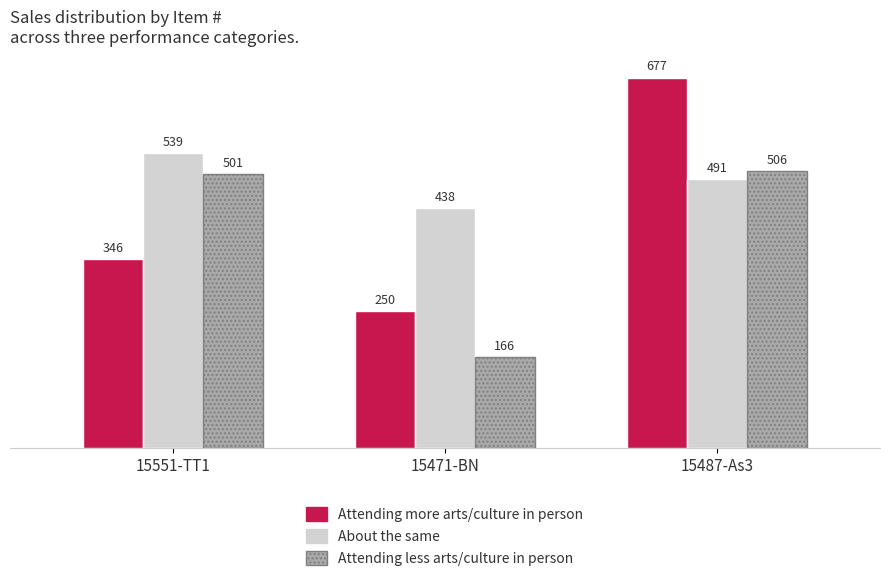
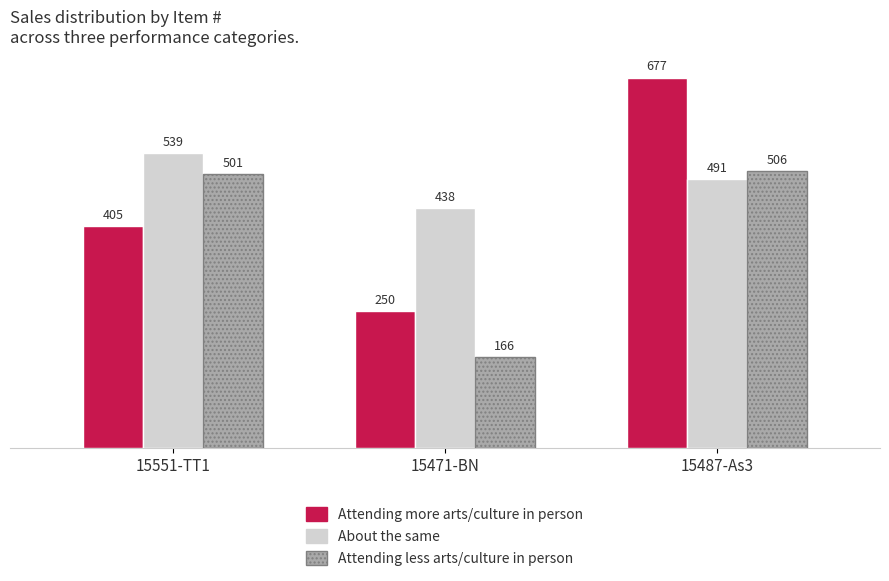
  {
    "Attending more arts/culture in person": {
-     "15551-TT1": 346,
+     "15551-TT1": 405,
      "15471-BN": 250,
      "15487-As3": 677
    },
    "About the same": {
      "15551-TT1": 539,
      "15471-BN": 438,
      "15487-As3": 491
    },
    "Attending less arts/culture in person": {
      "15551-TT1": 501,
      "15471-BN": 166,
      "15487-As3": 506
    }
  }
